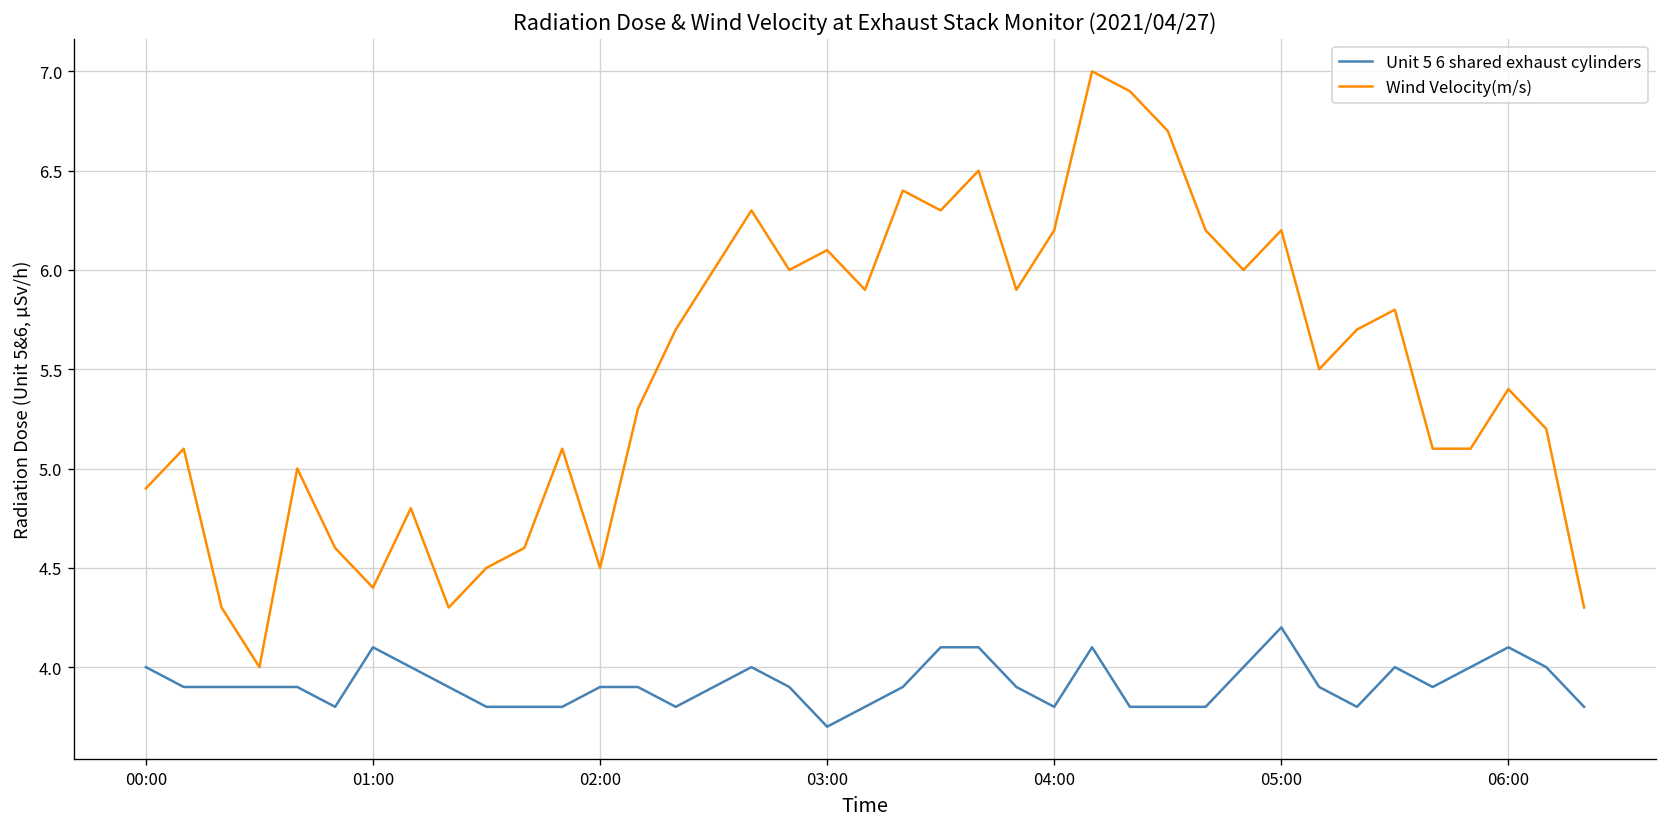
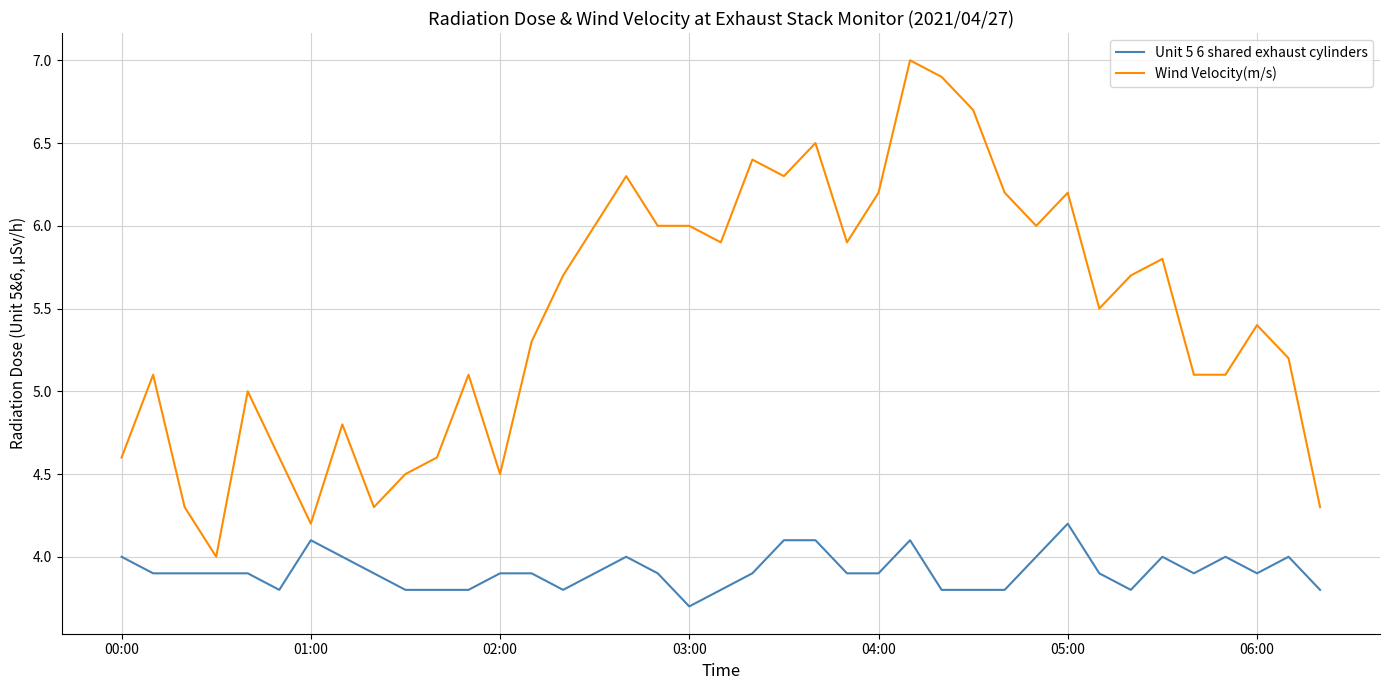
  {
    "Unit 5 6 shared exhaust cylinders": {
      "00:00": 4.0,
      "01:00": 4.1,
      "02:00": 3.9,
      "03:00": 3.7,
-     "04:00": 3.8,
+     "04:00": 3.9,
      "05:00": 4.2,
-     "06:00": 4.1
+     "06:00": 3.9
    },
    "Wind Velocity(m/s)": {
-     "00:00": 4.9,
-     "01:00": 4.4,
+     "00:00": 4.6,
+     "01:00": 4.2,
      "02:00": 4.5,
-     "03:00": 6.1,
+     "03:00": 6.0,
      "04:00": 6.2,
      "05:00": 6.2,
      "06:00": 5.4
    }
  }
